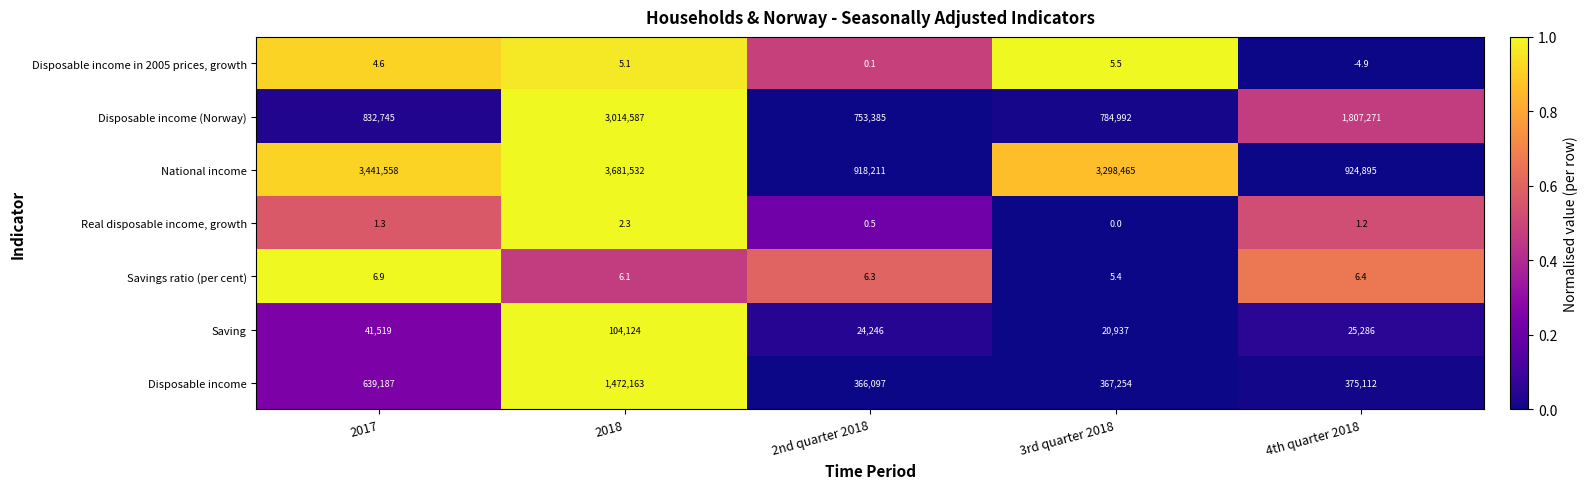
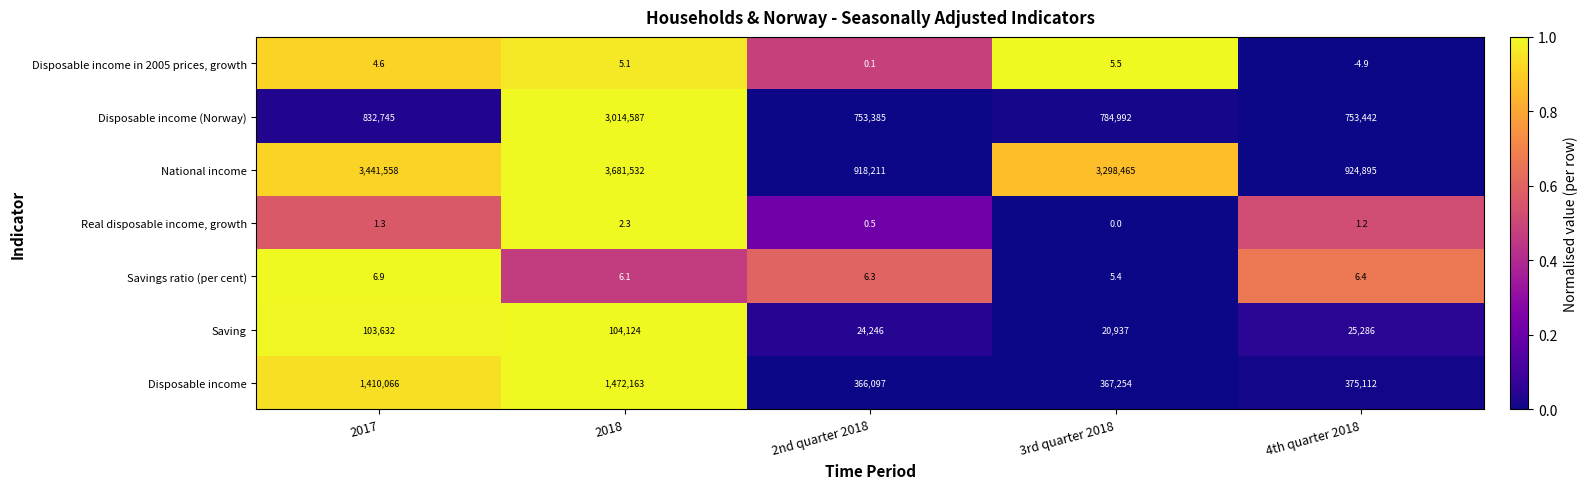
  {
    "Disposable income in 2005 prices, growth": {
      "2017": "4.6",
      "2018": "5.1",
      "2nd quarter 2018": "0.1",
      "3rd quarter 2018": "5.5",
      "4th quarter 2018": "-4.9"
    },
    "Disposable income (Norway)": {
      "2017": "832,745",
      "2018": "3,014,587",
      "2nd quarter 2018": "753,385",
      "3rd quarter 2018": "784,992",
-     "4th quarter 2018": "1,807,271"
+     "4th quarter 2018": "753,442"
    },
    "National income": {
      "2017": "3,441,558",
      "2018": "3,681,532",
      "2nd quarter 2018": "918,211",
      "3rd quarter 2018": "3,298,465",
      "4th quarter 2018": "924,895"
    },
    "Real disposable income, growth": {
      "2017": "1.3",
      "2018": "2.3",
      "2nd quarter 2018": "0.5",
      "3rd quarter 2018": "0.0",
      "4th quarter 2018": "1.2"
    },
    "Savings ratio (per cent)": {
      "2017": "6.9",
      "2018": "6.1",
      "2nd quarter 2018": "6.3",
      "3rd quarter 2018": "5.4",
      "4th quarter 2018": "6.4"
    },
    "Saving": {
-     "2017": "41,519",
+     "2017": "103,632",
      "2018": "104,124",
      "2nd quarter 2018": "24,246",
      "3rd quarter 2018": "20,937",
      "4th quarter 2018": "25,286"
    },
    "Disposable income": {
-     "2017": "639,187",
+     "2017": "1,410,066",
      "2018": "1,472,163",
      "2nd quarter 2018": "366,097",
      "3rd quarter 2018": "367,254",
      "4th quarter 2018": "375,112"
    }
  }
